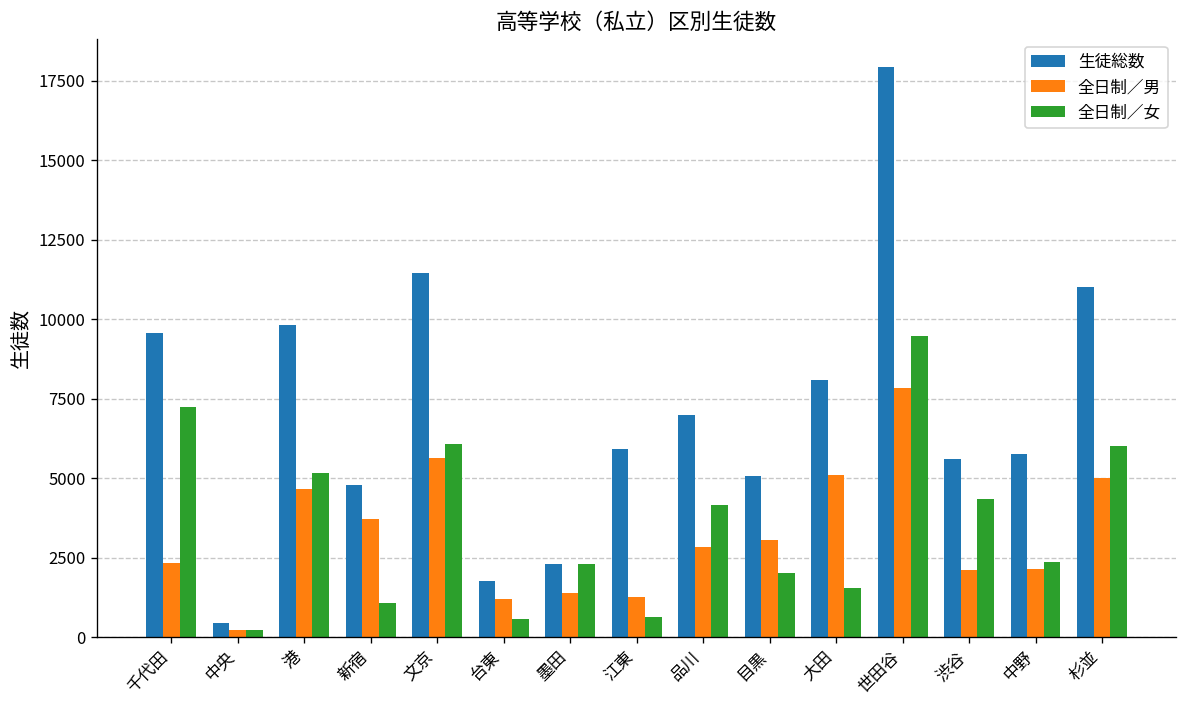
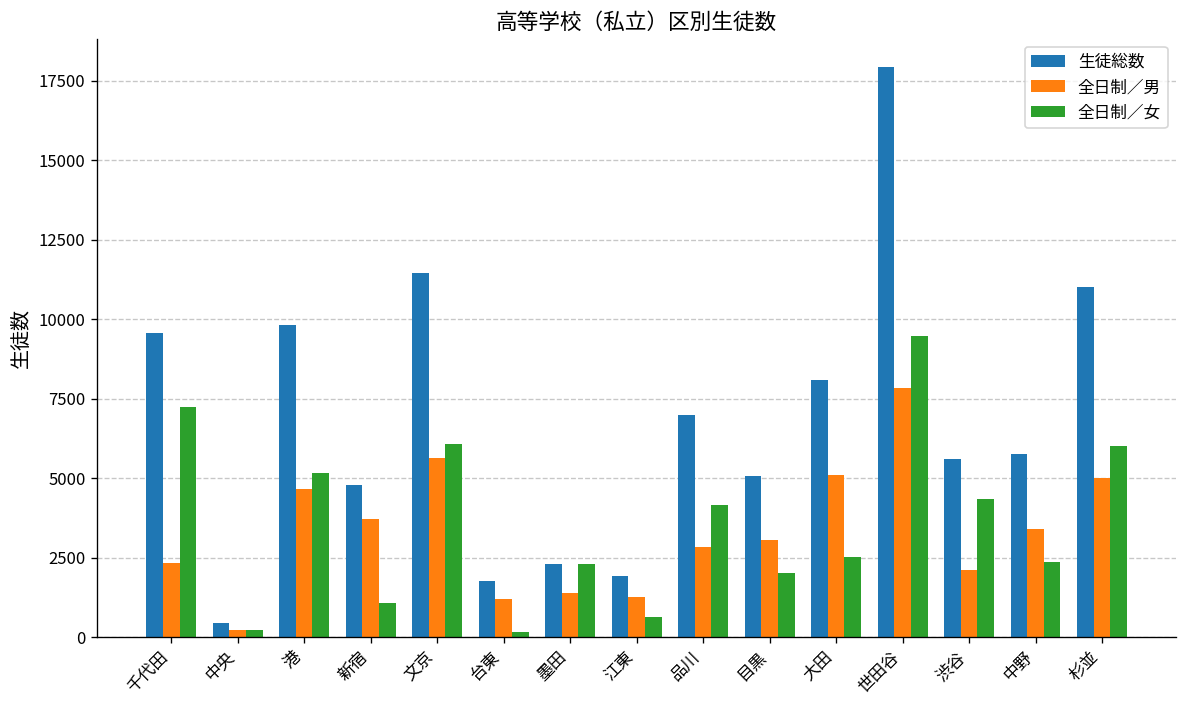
  {
    "生徒総数": {
      "千代田": 9600,
      "中央": 500,
      "港": 9800,
      "新宿": 4800,
      "文京": 11400,
      "台東": 1800,
      "墨田": 2300,
-     "江東": 5900,
+     "江東": 1900,
      "品川": 7000,
      "目黒": 5100,
      "大田": 8100,
      "世田谷": 17900,
      "渋谷": 5600,
      "中野": 5800,
      "杉並": 11000
    },
    "全日制／男": {
      "千代田": 2300,
      "中央": 200,
      "港": 4700,
      "新宿": 3700,
      "文京": 5600,
      "台東": 1200,
      "墨田": 1400,
      "江東": 1300,
      "品川": 2800,
      "目黒": 3000,
      "大田": 5100,
      "世田谷": 7800,
      "渋谷": 2100,
-     "中野": 2200,
+     "中野": 3400,
      "杉並": 5000
    },
    "全日制／女": {
      "千代田": 7200,
      "中央": 200,
      "港": 5200,
      "新宿": 1100,
      "文京": 6100,
-     "台東": 600,
+     "台東": 200,
      "墨田": 2300,
      "江東": 600,
      "品川": 4100,
      "目黒": 2000,
-     "大田": 1600,
+     "大田": 2500,
      "世田谷": 9500,
      "渋谷": 4300,
      "中野": 2300,
      "杉並": 6000
    }
  }
